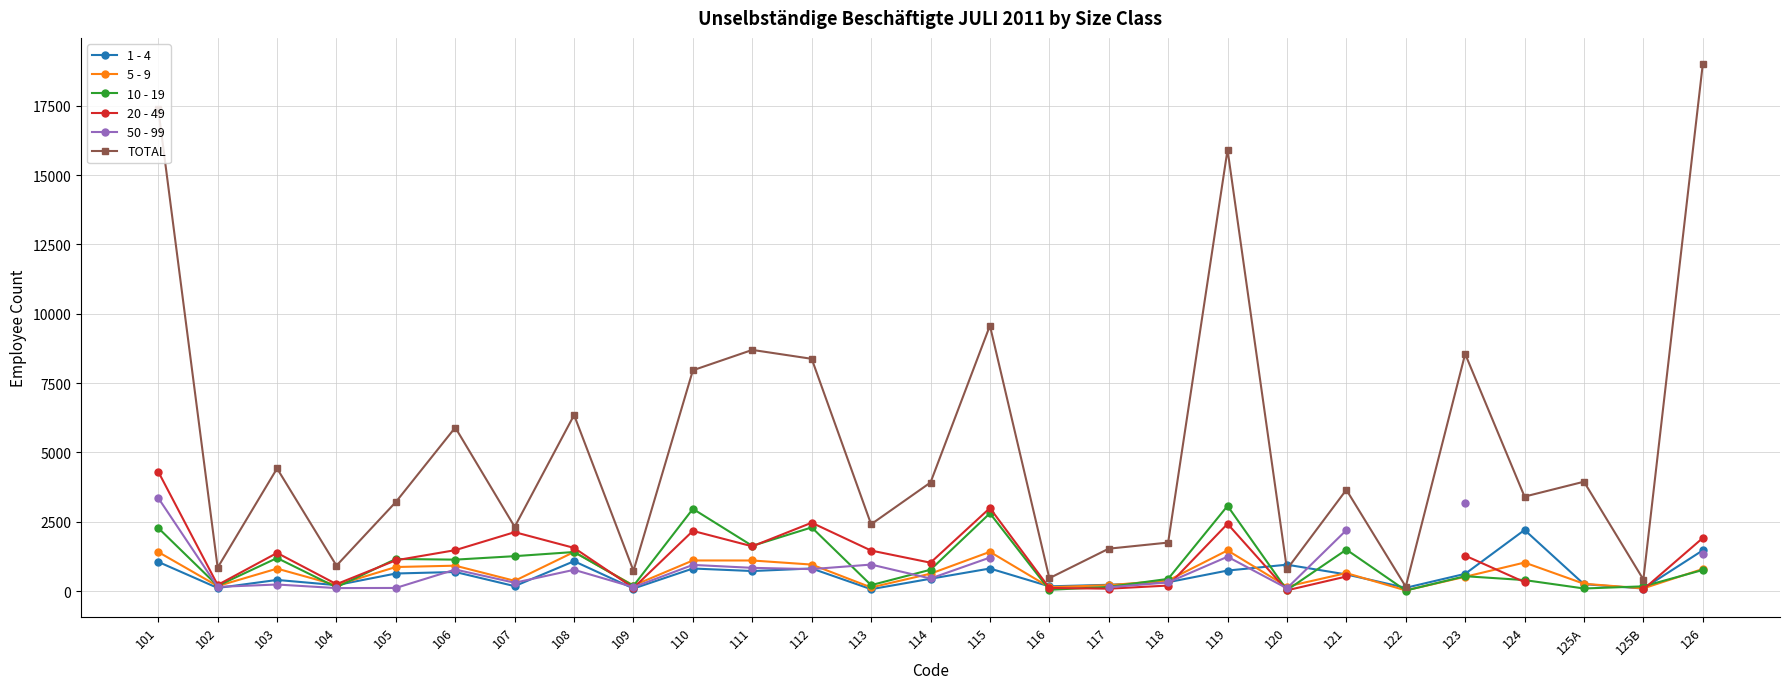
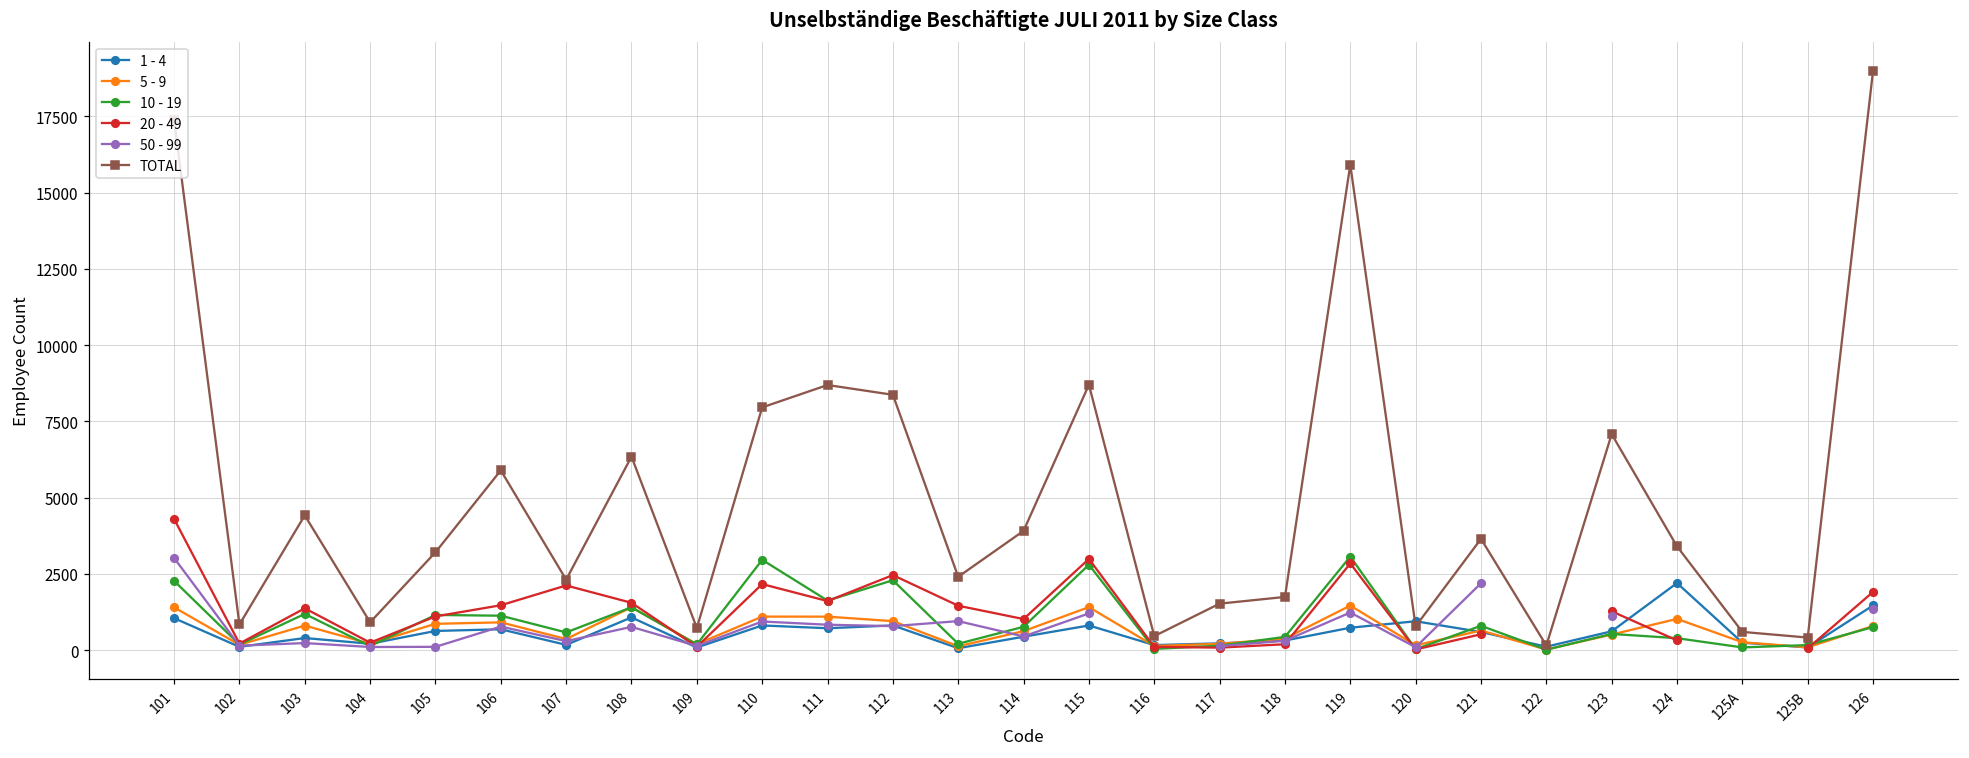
  {
    "1 - 4": {
      "101": 1100,
      "103": 400,
      "105": 600,
      "107": 200,
      "108": 1100,
      "110": 800,
      "111": 700,
      "115": 800,
      "119": 700,
      "120": 1000,
      "124": 2200,
      "126": 1500
    },
    "5 - 9": {
      "101": 1400,
      "103": 800,
      "105": 900,
      "106": 900,
      "110": 1100,
      "111": 1100,
      "112": 1000,
      "114": 600,
      "115": 1400,
      "119": 1500,
      "124": 1000
    },
    "10 - 19": {
      "101": 2300,
      "103": 1200,
      "106": 1100,
-     "107": 1300,
+     "107": 600,
      "110": 3000,
      "112": 2300,
      "114": 800,
      "115": 2800,
      "119": 3100,
-     "121": 1500,
+     "121": 800,
      "125A": 100
    },
    "20 - 49": {
      "101": 4300,
      "103": 1400,
      "106": 1500,
      "107": 2100,
      "108": 1600,
      "110": 2200,
      "112": 2500,
      "113": 1500,
      "114": 1000,
      "115": 3000,
      "118": 200,
-     "119": 2400,
+     "119": 2800,
      "123": 1300,
      "126": 1900
    },
    "50 - 99": {
-     "101": 3400,
+     "101": 3000,
      "103": 200,
      "105": 100,
      "108": 800,
      "110": 900,
      "111": 800,
      "113": 1000,
      "115": 1200,
      "119": 1200,
      "121": 2200,
-     "123": 3200,
+     "123": 1100,
      "126": 1300
    },
    "TOTAL": {
      "102": 800,
      "103": 4400,
      "104": 900,
      "105": 3200,
      "106": 5900,
      "107": 2300,
      "108": 6300,
      "109": 700,
      "110": 8000,
      "111": 8700,
      "112": 8400,
      "113": 2400,
      "114": 3900,
-     "115": 9600,
+     "115": 8700,
      "116": 500,
      "117": 1500,
      "118": 1700,
      "119": 15900,
      "120": 800,
      "121": 3700,
-     "123": 8500,
+     "123": 7100,
      "124": 3400,
-     "125A": 3900,
+     "125A": 600,
      "125B": 400,
      "126": 19000
    }
  }
